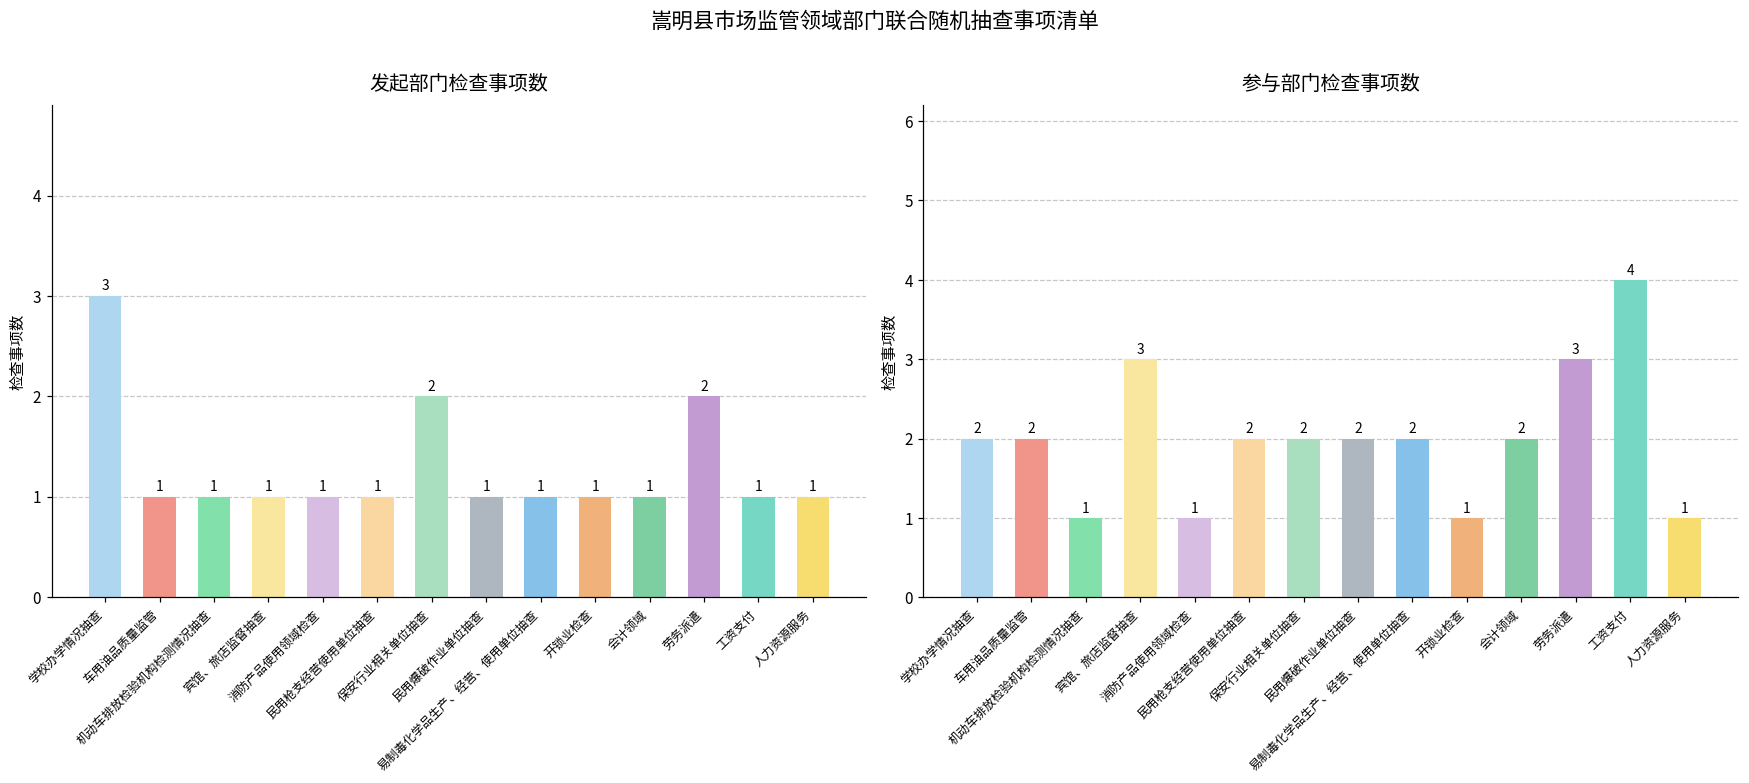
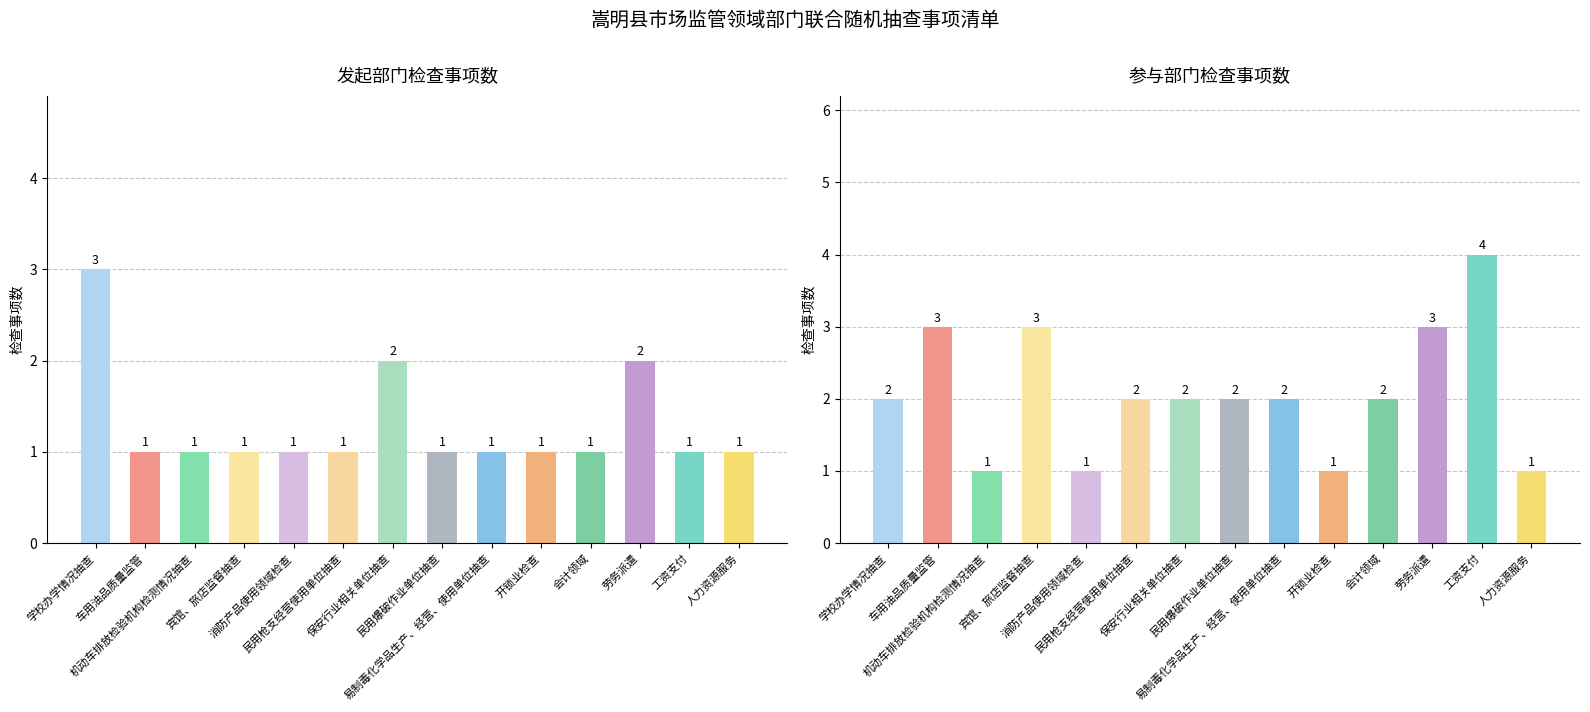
  {
    "发起部门检查事项数": {
      "学校办学情况抽查": 3,
      "车用油品质量监管": 1,
      "机动车排放检验机构检测情况抽查": 1,
      "宾馆、旅店监督抽查": 1,
      "消防产品使用领域检查": 1,
      "民用枪支经营使用单位抽查": 1,
      "保安行业相关单位抽查": 2,
      "民用爆破作业单位抽查": 1,
      "易制毒化学品生产、经营、使用单位抽查": 1,
      "开锁业检查": 1,
      "会计领域": 1,
      "劳务派遣": 2,
      "工资支付": 1,
      "人力资源服务": 1
    },
    "参与部门检查事项数": {
      "学校办学情况抽查": 2,
-     "车用油品质量监管": 2,
+     "车用油品质量监管": 3,
      "机动车排放检验机构检测情况抽查": 1,
      "宾馆、旅店监督抽查": 3,
      "消防产品使用领域检查": 1,
      "民用枪支经营使用单位抽查": 2,
      "保安行业相关单位抽查": 2,
      "民用爆破作业单位抽查": 2,
      "易制毒化学品生产、经营、使用单位抽查": 2,
      "开锁业检查": 1,
      "会计领域": 2,
      "劳务派遣": 3,
      "工资支付": 4,
      "人力资源服务": 1
    }
  }
